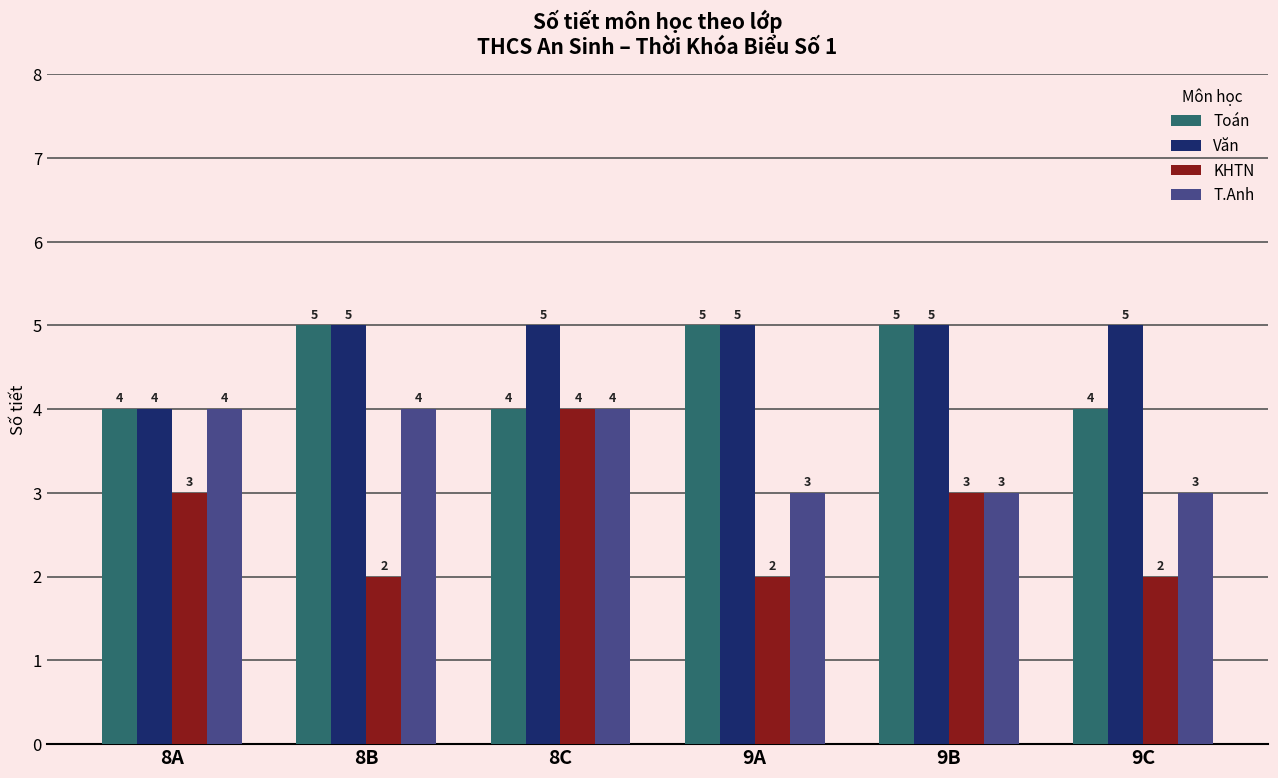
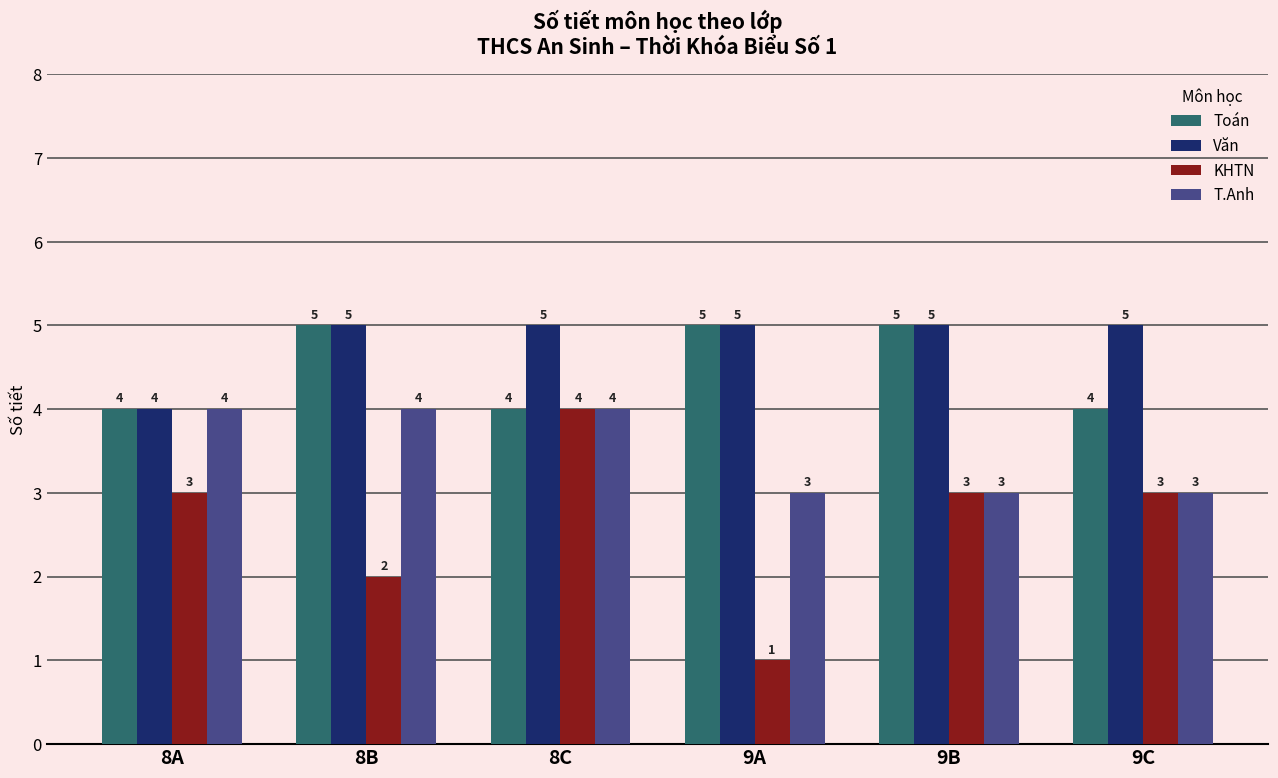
  {
    "Văn": {
      "8A": 4,
      "8B": 5,
      "8C": 5,
      "9A": 5,
      "9B": 5,
      "9C": 5
    },
    "KHTN": {
      "8A": 3,
      "8B": 2,
      "8C": 4,
-     "9A": 2,
+     "9A": 1,
      "9B": 3,
-     "9C": 2
+     "9C": 3
    }
  }
